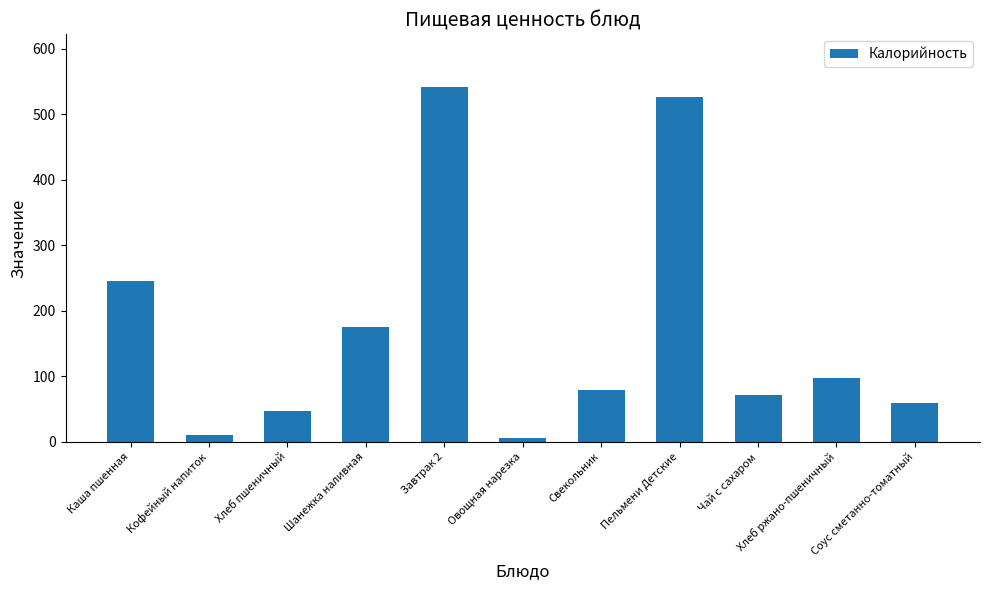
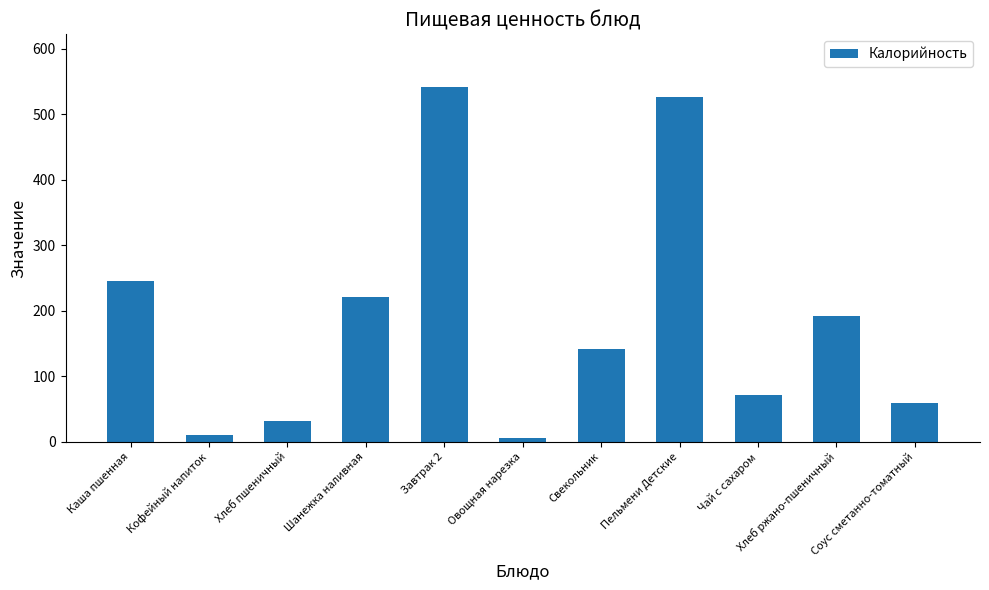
  {
    "Каша пшенная": 250,
    "Кофейный напиток": 10,
-   "Хлеб пшеничный": 50,
-   "Шанежка наливная": 180,
+   "Хлеб пшеничный": 30,
+   "Шанежка наливная": 220,
    "Завтрак 2": 540,
    "Овощная нарезка": 10,
-   "Свекольник": 80,
+   "Свекольник": 140,
    "Пельмени Детские": 530,
    "Чай с сахаром": 70,
-   "Хлеб ржано-пшеничный": 100,
+   "Хлеб ржано-пшеничный": 190,
    "Соус сметанно-томатный": 60
  }
